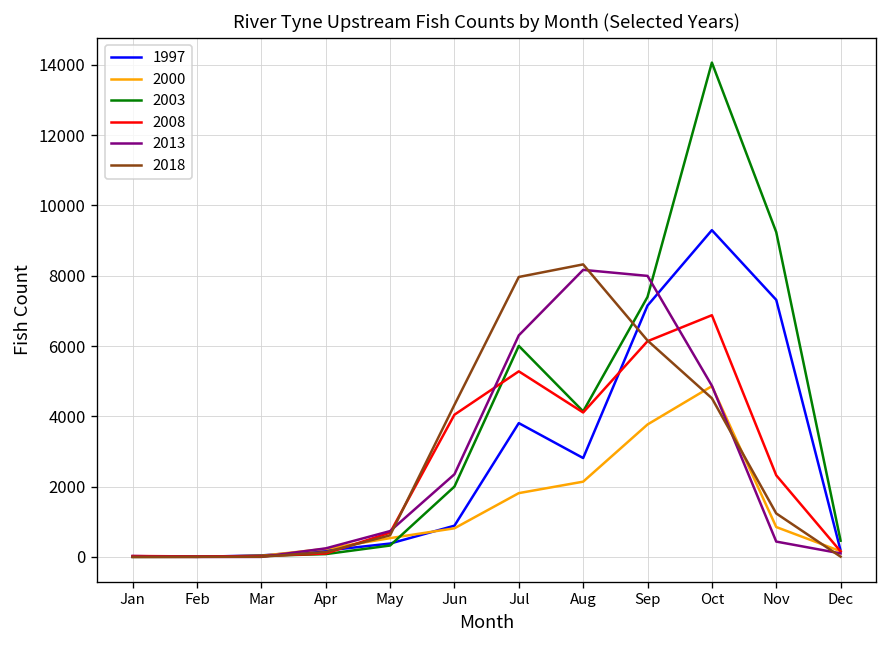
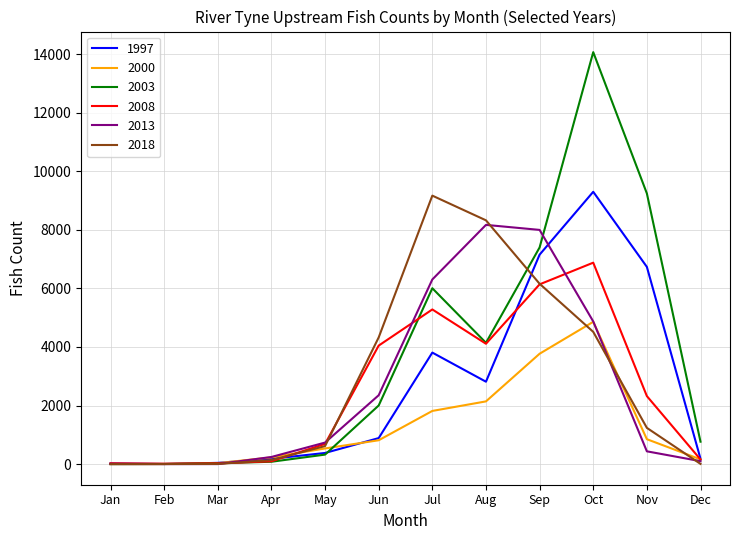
  {
    "1997": {
      "Jul": 3800,
      "Aug": 2800,
      "Sep": 7200,
      "Oct": 9300,
-     "Nov": 7300
+     "Nov": 6700
    },
    "2000": {
      "Jul": 1800,
      "Aug": 2100,
      "Sep": 3800,
      "Nov": 900
    },
    "2003": {
      "Jun": 2000,
      "Jul": 6000,
      "Sep": 7400,
      "Oct": 14100,
      "Nov": 9200,
-     "Dec": 500
+     "Dec": 800
    },
    "2008": {
      "Jun": 4000,
      "Jul": 5300,
      "Oct": 6900,
      "Nov": 2300
    },
    "2013": {
      "Jun": 2400,
      "Jul": 6300,
      "Aug": 8200,
      "Sep": 8000,
      "Nov": 400
    },
    "2018": {
      "Jun": 4300,
-     "Jul": 8000,
+     "Jul": 9200,
      "Aug": 8300,
      "Oct": 4500,
      "Nov": 1200,
      "Dec": 0
    }
  }
